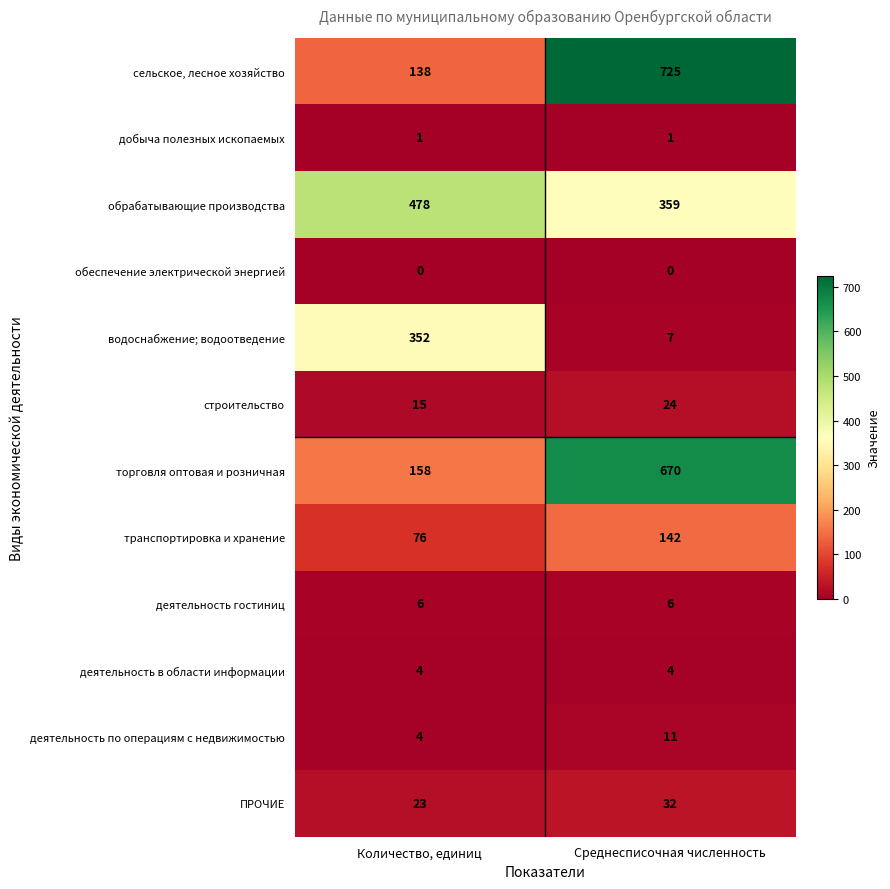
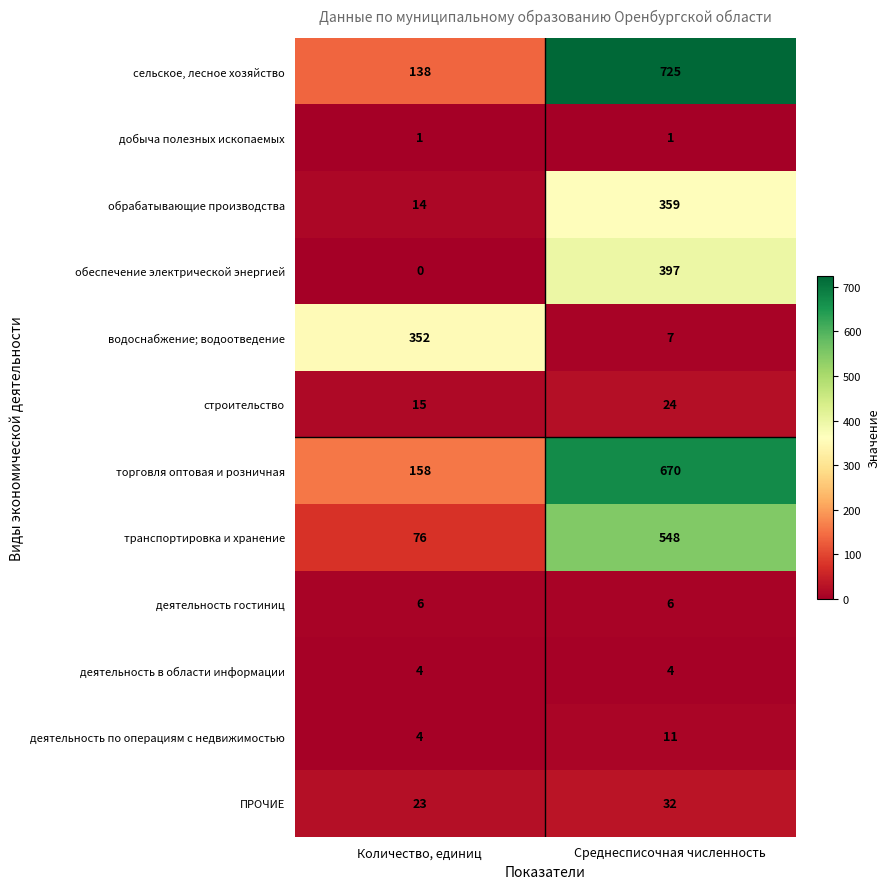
  {
    "сельское, лесное хозяйство": {
      "Количество, единиц": 138,
      "Среднесписочная численность": 725
    },
    "добыча полезных ископаемых": {
      "Количество, единиц": 1,
      "Среднесписочная численность": 1
    },
    "обрабатывающие производства": {
-     "Количество, единиц": 478,
+     "Количество, единиц": 14,
      "Среднесписочная численность": 359
    },
    "обеспечение электрической энергией": {
      "Количество, единиц": 0,
-     "Среднесписочная численность": 0
+     "Среднесписочная численность": 397
    },
    "водоснабжение; водоотведение": {
      "Количество, единиц": 352,
      "Среднесписочная численность": 7
    },
    "строительство": {
      "Количество, единиц": 15,
      "Среднесписочная численность": 24
    },
    "торговля оптовая и розничная": {
      "Количество, единиц": 158,
      "Среднесписочная численность": 670
    },
    "транспортировка и хранение": {
      "Количество, единиц": 76,
-     "Среднесписочная численность": 142
+     "Среднесписочная численность": 548
    },
    "деятельность гостиниц": {
      "Количество, единиц": 6,
      "Среднесписочная численность": 6
    },
    "деятельность в области информации": {
      "Количество, единиц": 4,
      "Среднесписочная численность": 4
    },
    "деятельность по операциям с недвижимостью": {
      "Количество, единиц": 4,
      "Среднесписочная численность": 11
    },
    "ПРОЧИЕ": {
      "Количество, единиц": 23,
      "Среднесписочная численность": 32
    }
  }
